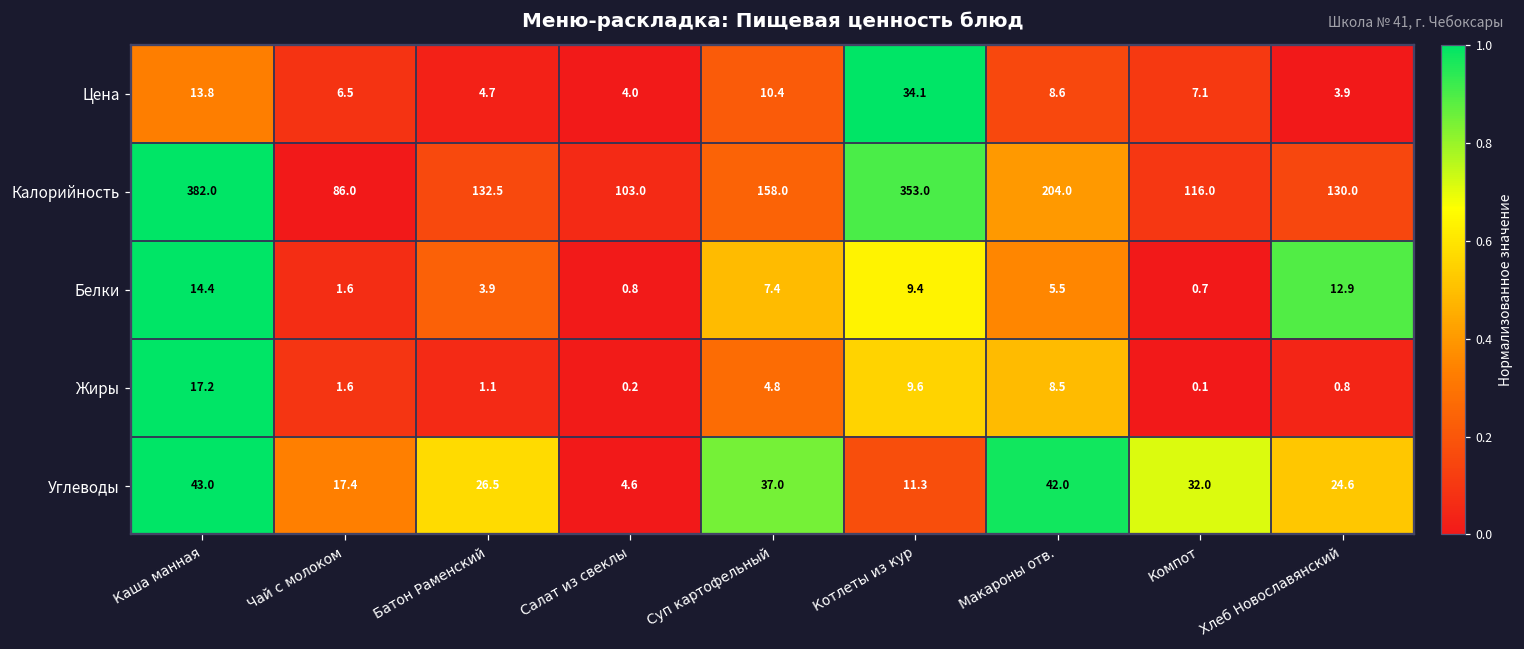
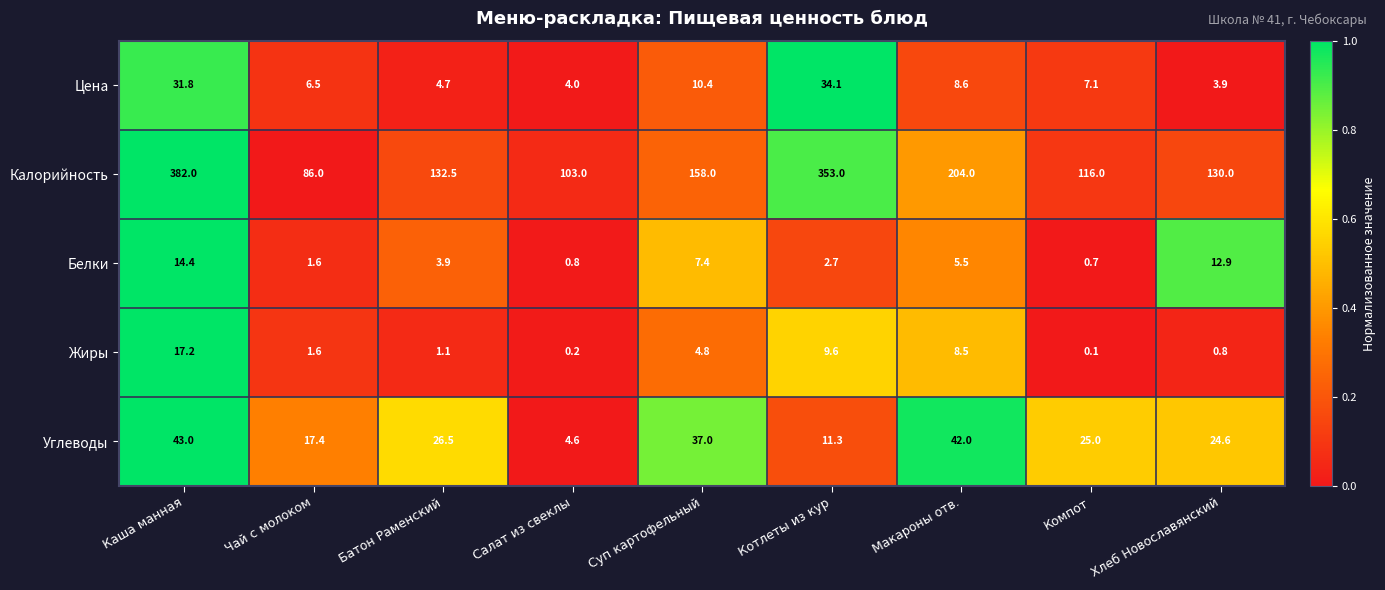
  {
    "Цена": {
-     "Каша манная": 13.8,
+     "Каша манная": 31.8,
      "Чай с молоком": 6.5,
      "Батон Раменский": 4.7,
      "Салат из свеклы": 4.0,
      "Суп картофельный": 10.4,
      "Котлеты из кур": 34.1,
      "Макароны отв.": 8.6,
      "Компот": 7.1,
      "Хлеб Новославянский": 3.9
    },
    "Калорийность": {
      "Каша манная": 382.0,
      "Чай с молоком": 86.0,
      "Батон Раменский": 132.5,
      "Салат из свеклы": 103.0,
      "Суп картофельный": 158.0,
      "Котлеты из кур": 353.0,
      "Макароны отв.": 204.0,
      "Компот": 116.0,
      "Хлеб Новославянский": 130.0
    },
    "Белки": {
      "Каша манная": 14.4,
      "Чай с молоком": 1.6,
      "Батон Раменский": 3.9,
      "Салат из свеклы": 0.8,
      "Суп картофельный": 7.4,
-     "Котлеты из кур": 9.4,
+     "Котлеты из кур": 2.7,
      "Макароны отв.": 5.5,
      "Компот": 0.7,
      "Хлеб Новославянский": 12.9
    },
    "Жиры": {
      "Каша манная": 17.2,
      "Чай с молоком": 1.6,
      "Батон Раменский": 1.1,
      "Салат из свеклы": 0.2,
      "Суп картофельный": 4.8,
      "Котлеты из кур": 9.6,
      "Макароны отв.": 8.5,
      "Компот": 0.1,
      "Хлеб Новославянский": 0.8
    },
    "Углеводы": {
      "Каша манная": 43.0,
      "Чай с молоком": 17.4,
      "Батон Раменский": 26.5,
      "Салат из свеклы": 4.6,
      "Суп картофельный": 37.0,
      "Котлеты из кур": 11.3,
      "Макароны отв.": 42.0,
-     "Компот": 32.0,
+     "Компот": 25.0,
      "Хлеб Новославянский": 24.6
    }
  }
